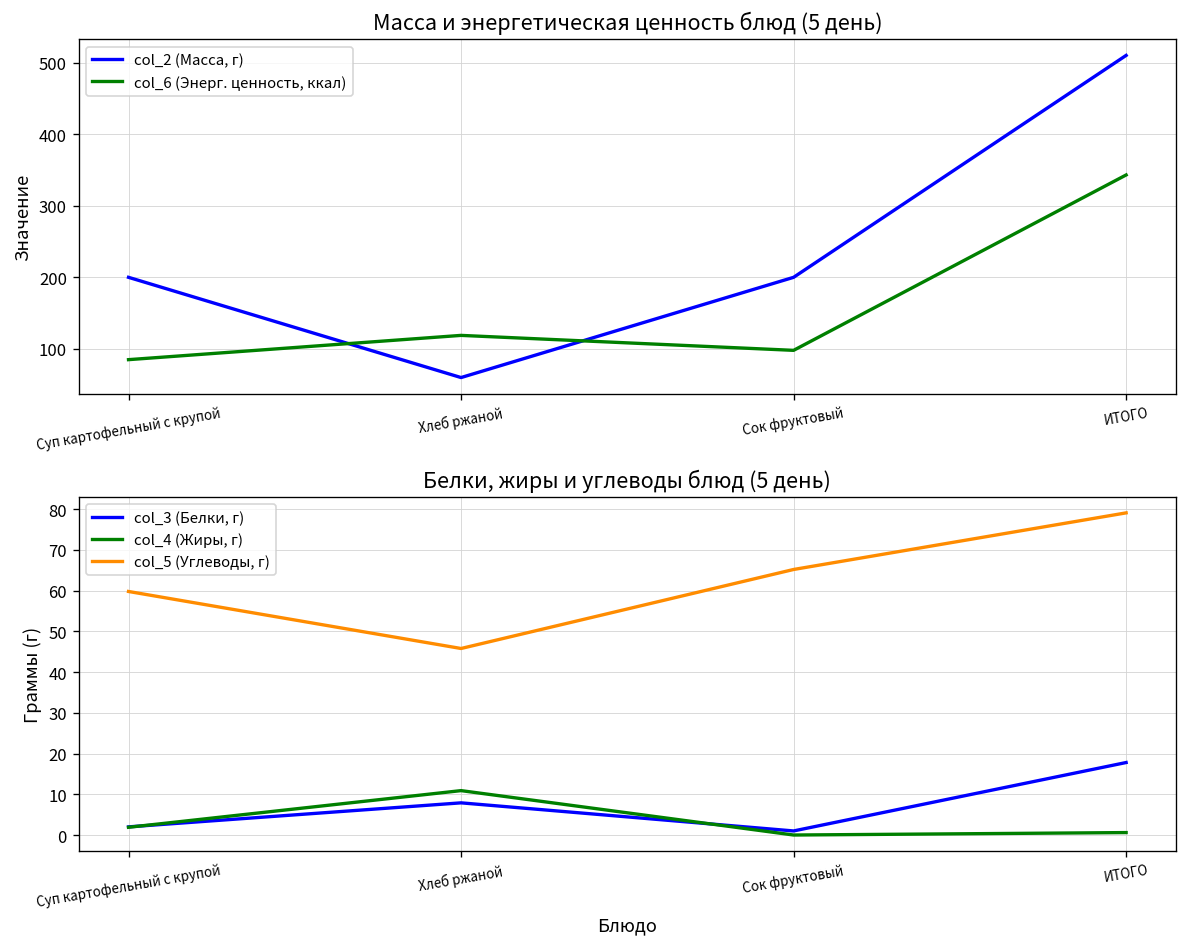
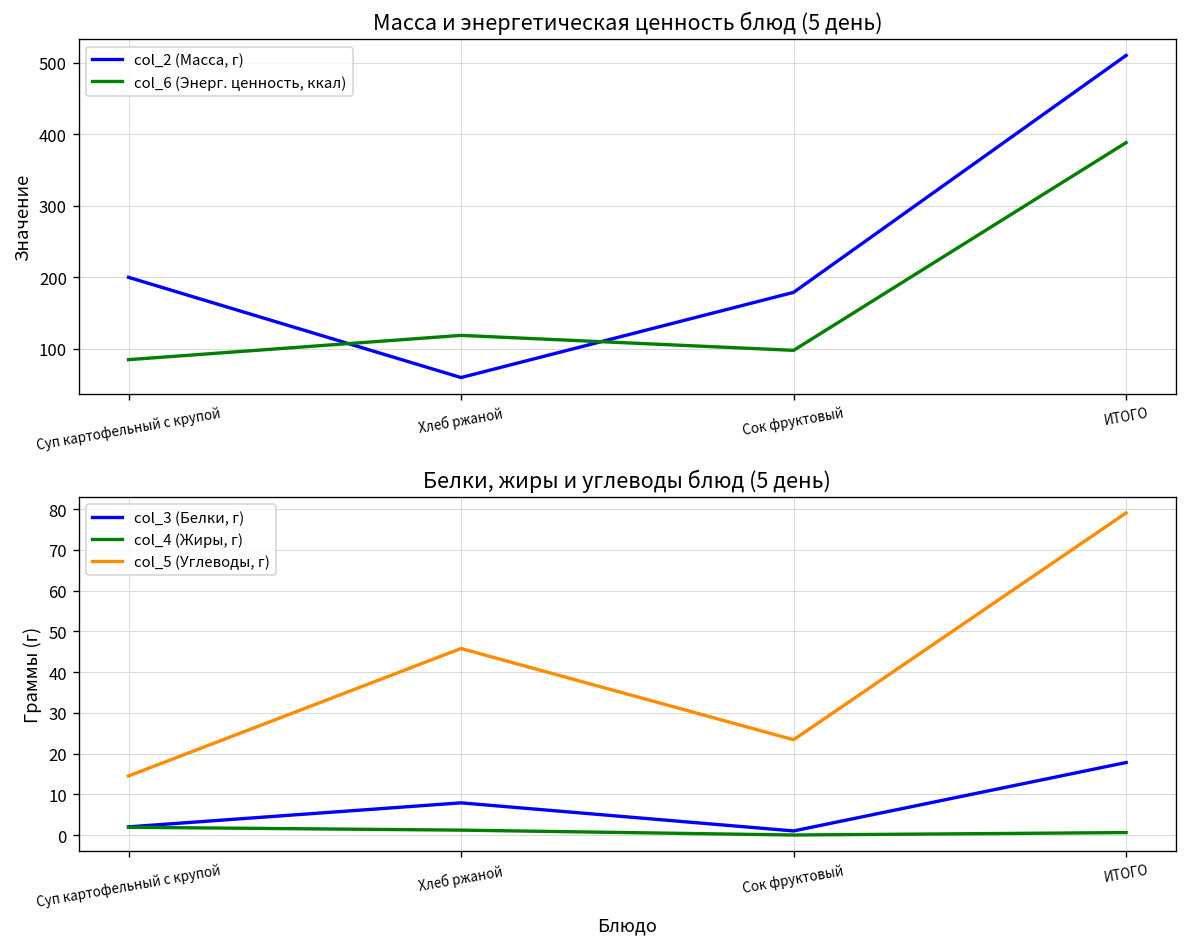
  {
    "Масса и энергетическая ценность блюд (5 день)": {
      "col_2 (Масса, г)": {
        "Суп картофельный с крупой": 200,
        "Хлеб ржаной": 60,
-       "Сок фруктовый": 200,
+       "Сок фруктовый": 180,
        "ИТОГО": 510
      },
      "col_6 (Энерг. ценность, ккал)": {
        "Суп картофельный с крупой": 90,
        "Хлеб ржаной": 120,
        "Сок фруктовый": 100,
-       "ИТОГО": 340
+       "ИТОГО": 390
      }
    },
    "Белки, жиры и углеводы блюд (5 день)": {
      "col_3 (Белки, г)": {
        "Хлеб ржаной": 8,
        "Сок фруктовый": 1,
        "ИТОГО": 18
      },
      "col_4 (Жиры, г)": {
-       "Хлеб ржаной": 11,
+       "Хлеб ржаной": 1,
        "Сок фруктовый": 0,
        "ИТОГО": 1
      },
      "col_5 (Углеводы, г)": {
-       "Суп картофельный с крупой": 60,
+       "Суп картофельный с крупой": 15,
        "Хлеб ржаной": 46,
-       "Сок фруктовый": 65,
+       "Сок фруктовый": 23,
        "ИТОГО": 79
      }
    }
  }
